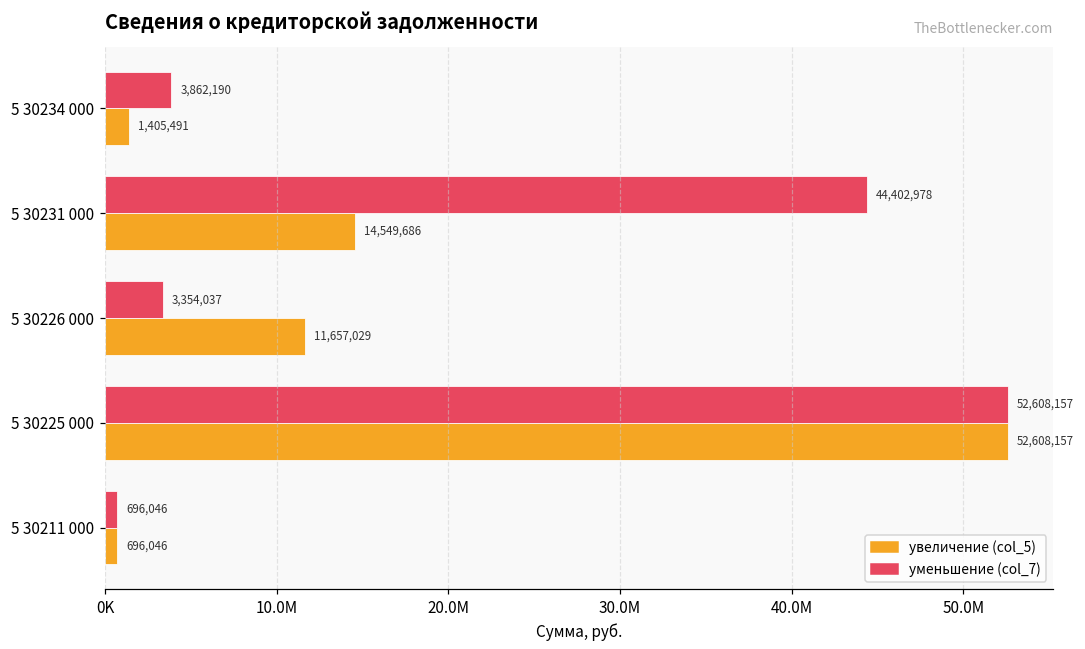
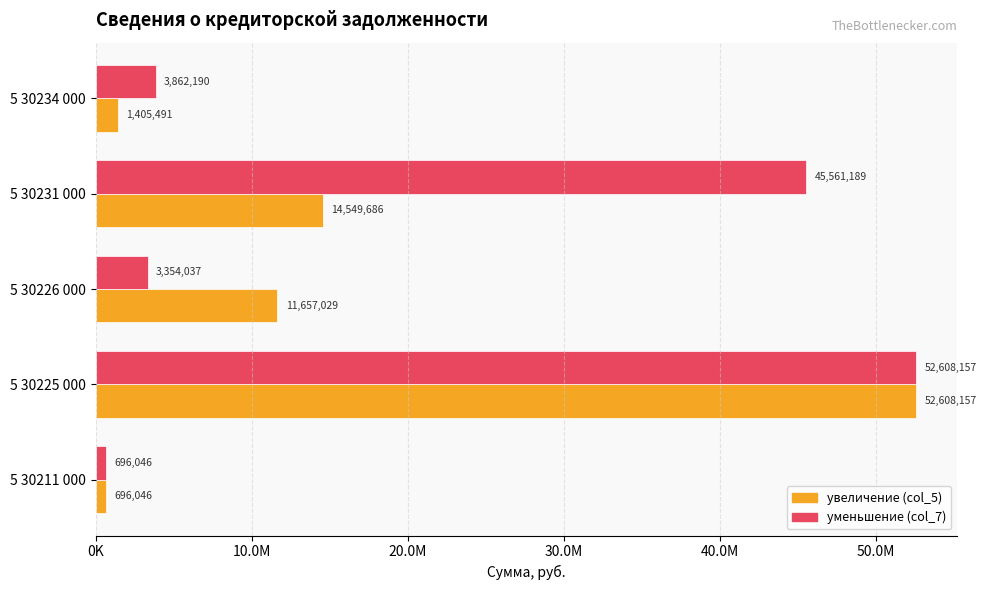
  {
    "увеличение (col_5)": {
      "5 30234 000": "1,405,491",
      "5 30231 000": "14,549,686",
      "5 30226 000": "11,657,029",
      "5 30225 000": "52,608,157",
      "5 30211 000": "696,046"
    },
    "уменьшение (col_7)": {
      "5 30234 000": "3,862,190",
-     "5 30231 000": "44,402,978",
+     "5 30231 000": "45,561,189",
      "5 30226 000": "3,354,037",
      "5 30225 000": "52,608,157",
      "5 30211 000": "696,046"
    }
  }
